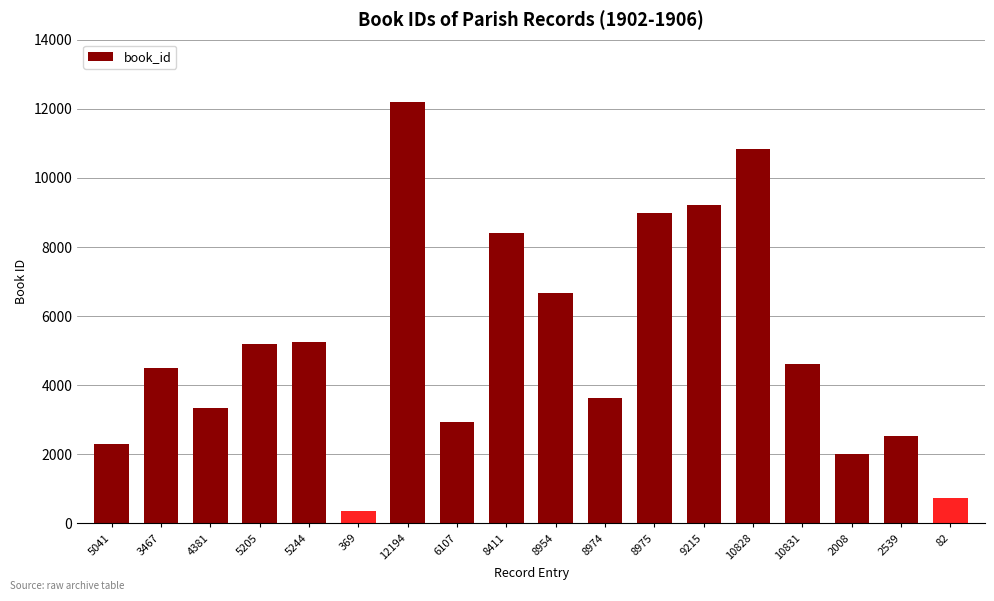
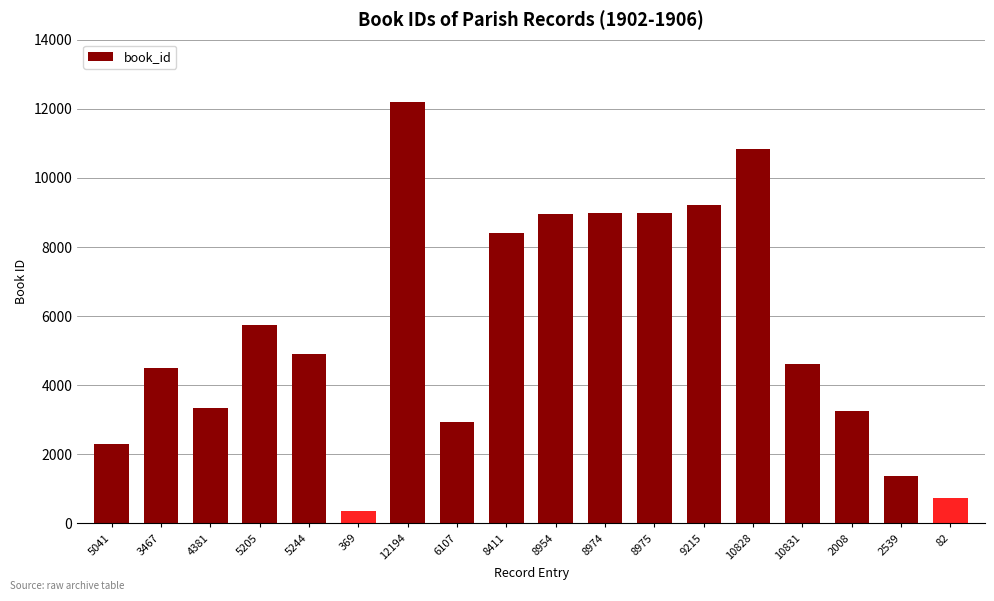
  {
    "5041": 2300,
    "3467": 4500,
    "4381": 3300,
-   "5205": 5200,
-   "5244": 5200,
+   "5205": 5800,
+   "5244": 4900,
    "369": 400,
    "12194": 12200,
    "6107": 2900,
    "8411": 8400,
-   "8954": 6700,
-   "8974": 3600,
+   "8954": 9000,
+   "8974": 9000,
    "8975": 9000,
    "9215": 9200,
    "10828": 10800,
    "10831": 4600,
-   "2008": 2000,
-   "2539": 2500,
+   "2008": 3200,
+   "2539": 1400,
    "82": 700
  }
